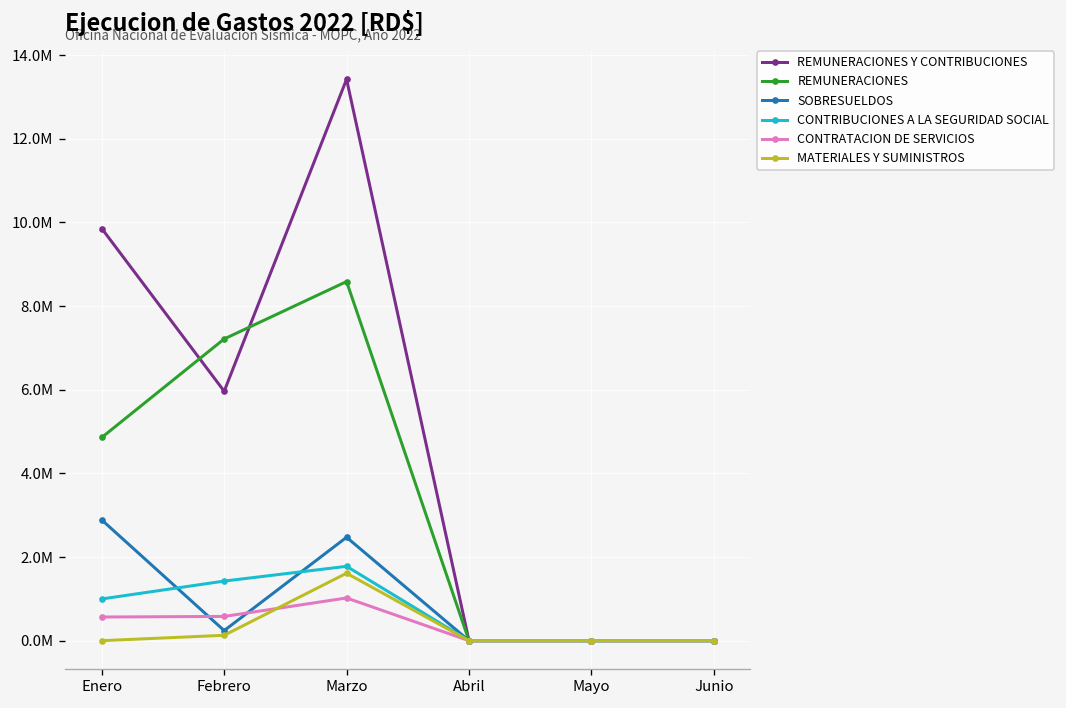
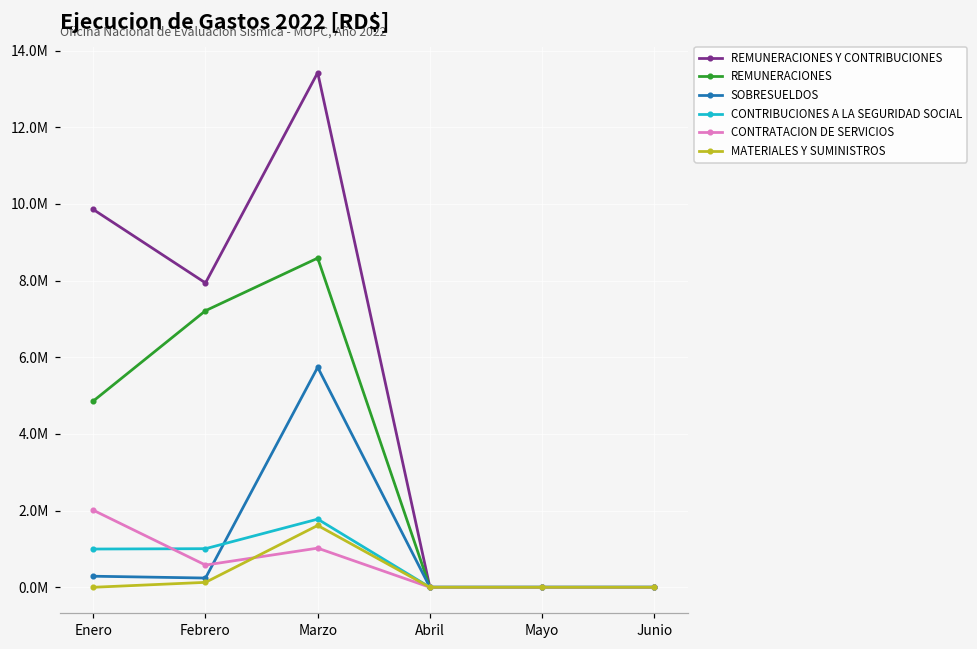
  {
    "REMUNERACIONES Y CONTRIBUCIONES": {
      "Enero": 9900000,
-     "Febrero": 6000000,
+     "Febrero": 7900000,
      "Marzo": 13400000
    },
    "REMUNERACIONES": {
      "Enero": 4900000,
      "Febrero": 7200000,
      "Marzo": 8600000
    },
    "SOBRESUELDOS": {
-     "Enero": 2900000,
+     "Enero": 300000,
      "Febrero": 200000,
-     "Marzo": 2500000
+     "Marzo": 5700000
    },
    "CONTRIBUCIONES A LA SEGURIDAD SOCIAL": {
      "Enero": 1000000,
-     "Febrero": 1400000,
+     "Febrero": 1000000,
      "Marzo": 1800000
    },
    "CONTRATACION DE SERVICIOS": {
-     "Enero": 600000,
+     "Enero": 2000000,
      "Febrero": 600000,
      "Marzo": 1000000
    },
    "MATERIALES Y SUMINISTROS": {
      "Enero": 0,
      "Febrero": 100000,
      "Marzo": 1600000
    }
  }
